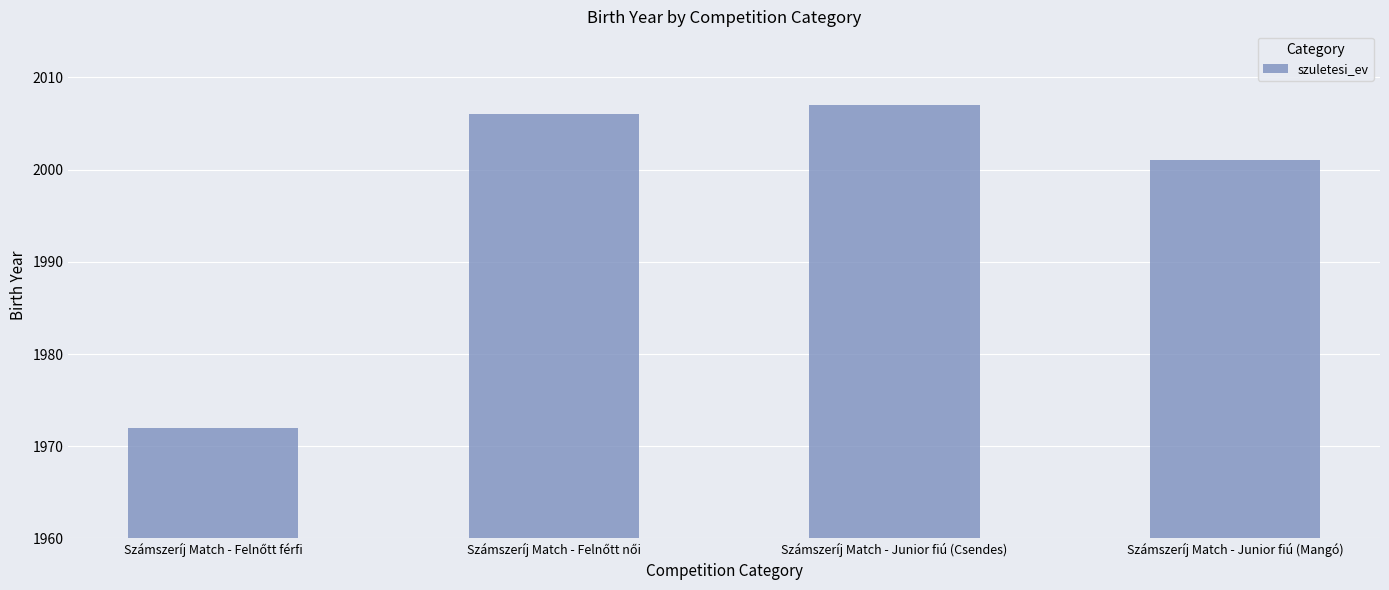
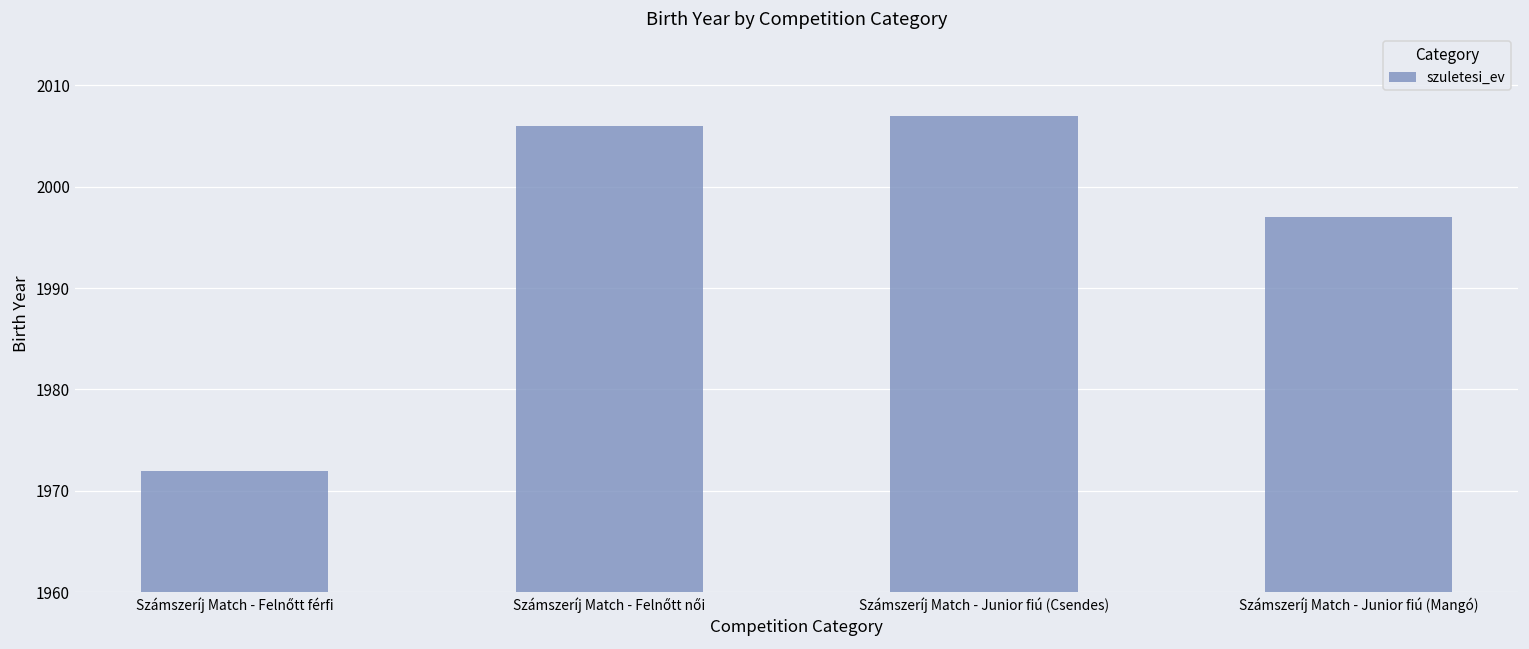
  {
    "Számszeríj Match - Felnőtt férfi": 1972,
    "Számszeríj Match - Felnőtt női": 2006,
    "Számszeríj Match - Junior fiú (Csendes)": 2007,
-   "Számszeríj Match - Junior fiú (Mangó)": 2001
+   "Számszeríj Match - Junior fiú (Mangó)": 1997
  }
